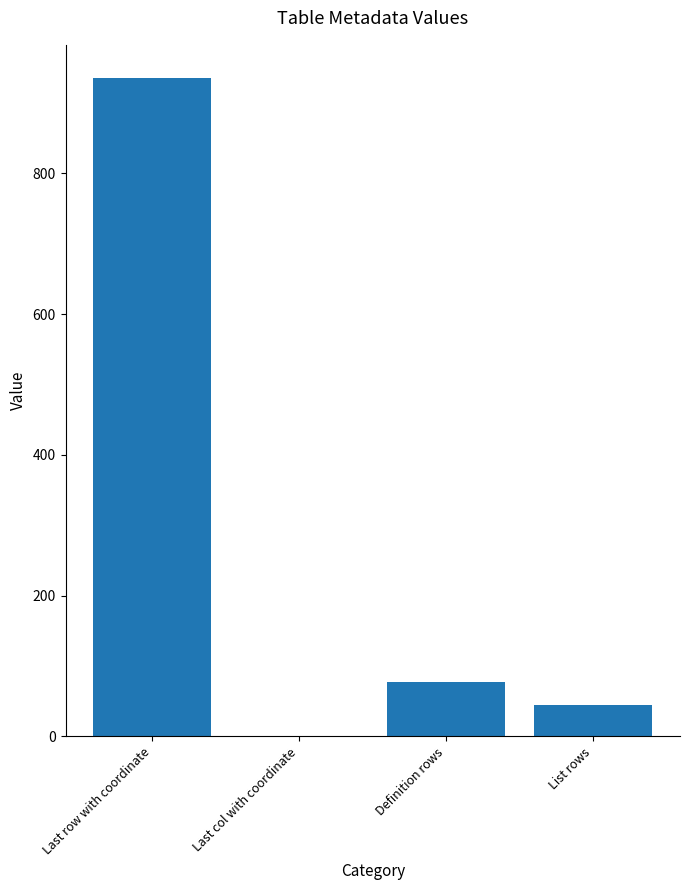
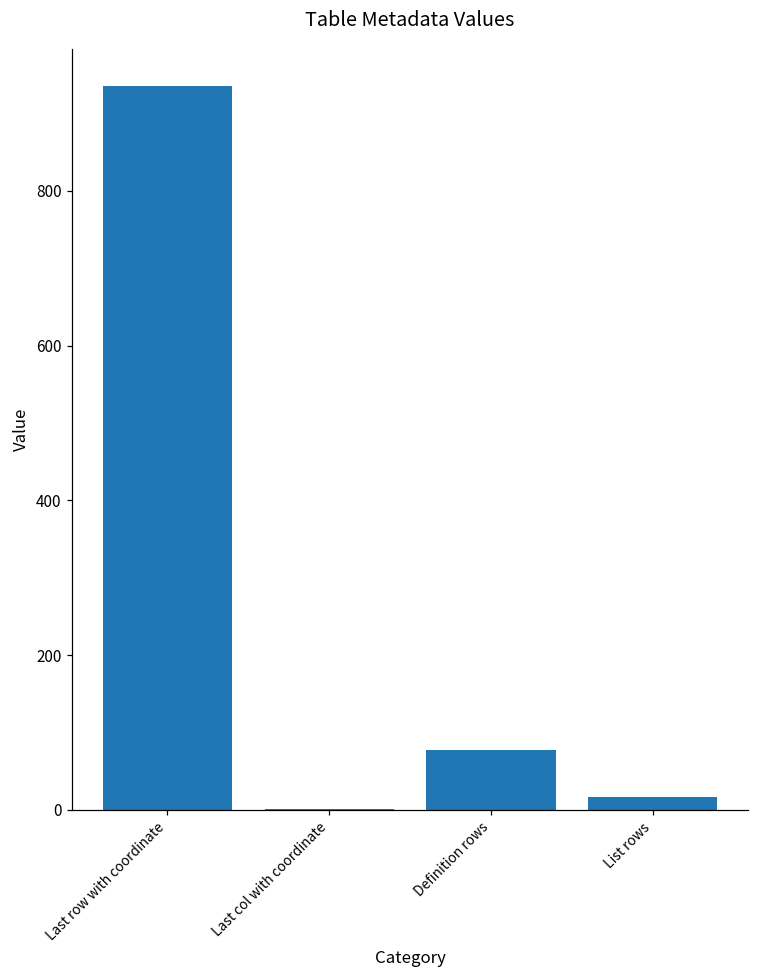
  {
    "Last row with coordinate": 940,
    "Definition rows": 80,
-   "List rows": 50
+   "List rows": 20
  }
